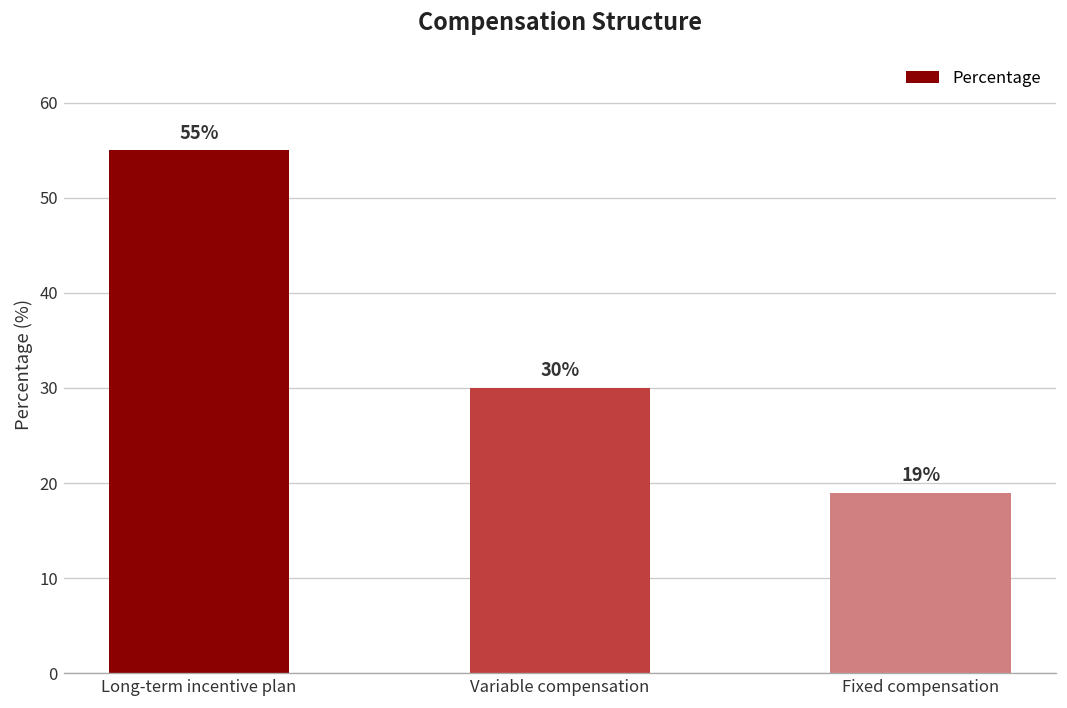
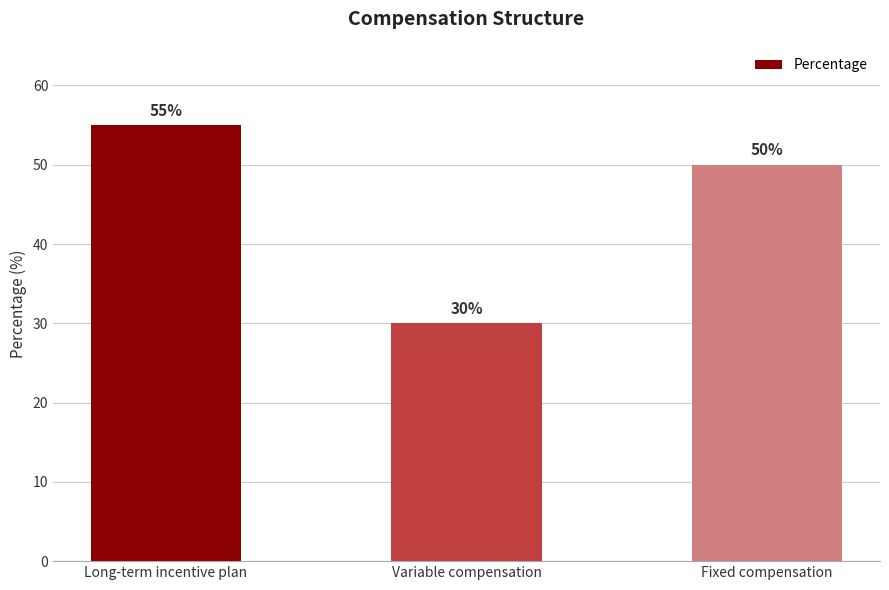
  {
    "Long-term incentive plan": "55%",
    "Variable compensation": "30%",
-   "Fixed compensation": "19%"
+   "Fixed compensation": "50%"
  }
